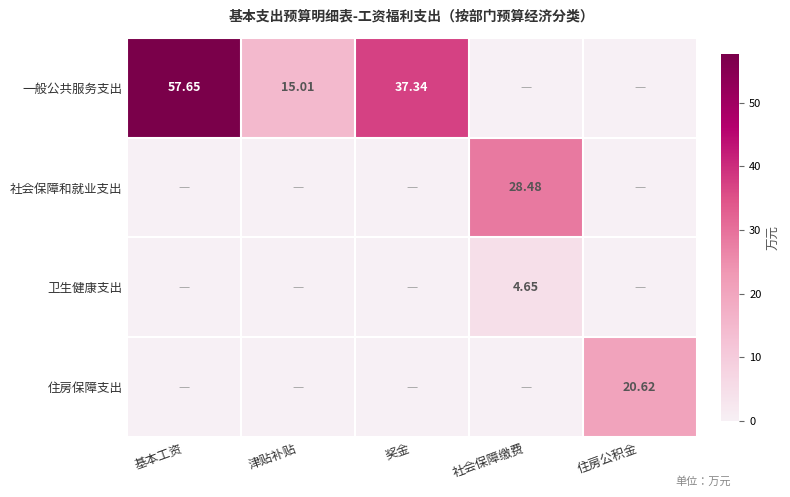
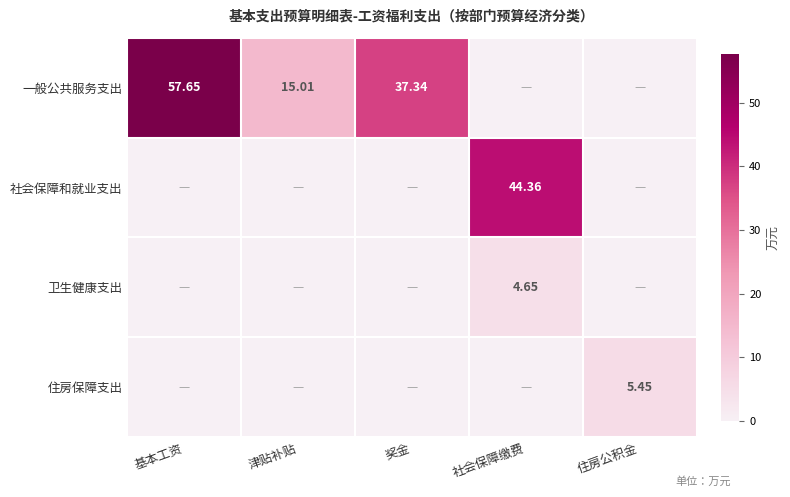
  {
    "一般公共服务支出": {
      "基本工资": 57.65,
      "津贴补贴": 15.01,
      "奖金": 37.34
    },
    "社会保障和就业支出": {
-     "社会保障缴费": 28.48
+     "社会保障缴费": 44.36
    },
    "卫生健康支出": {
      "社会保障缴费": 4.65
    },
    "住房保障支出": {
-     "住房公积金": 20.62
+     "住房公积金": 5.45
    }
  }
